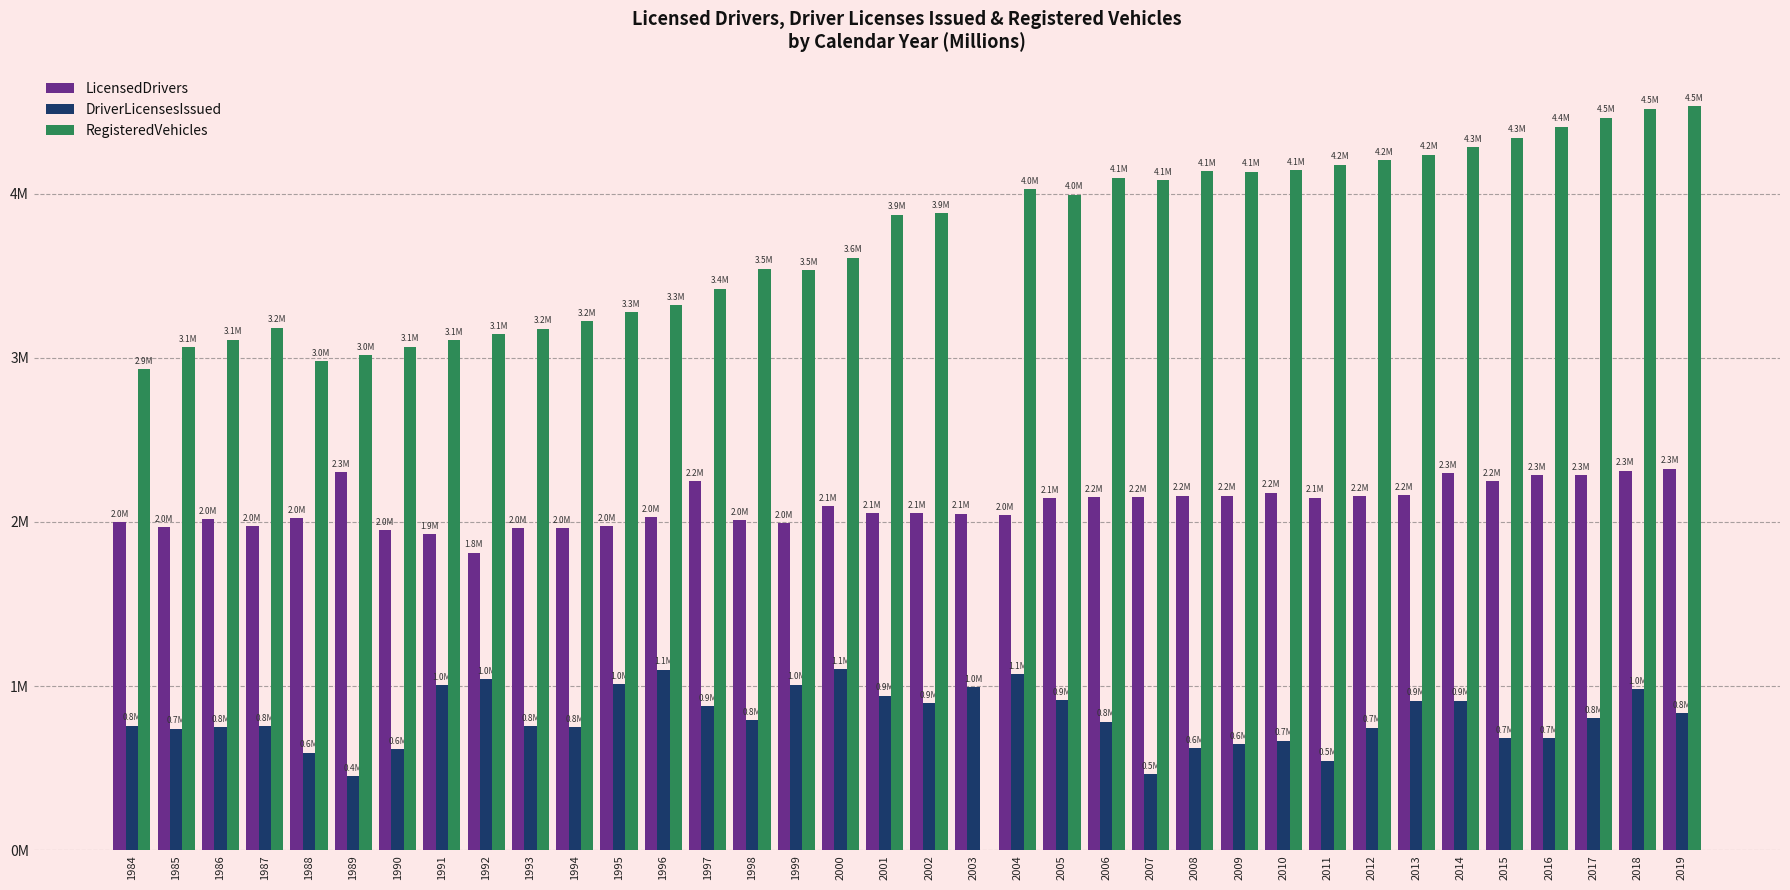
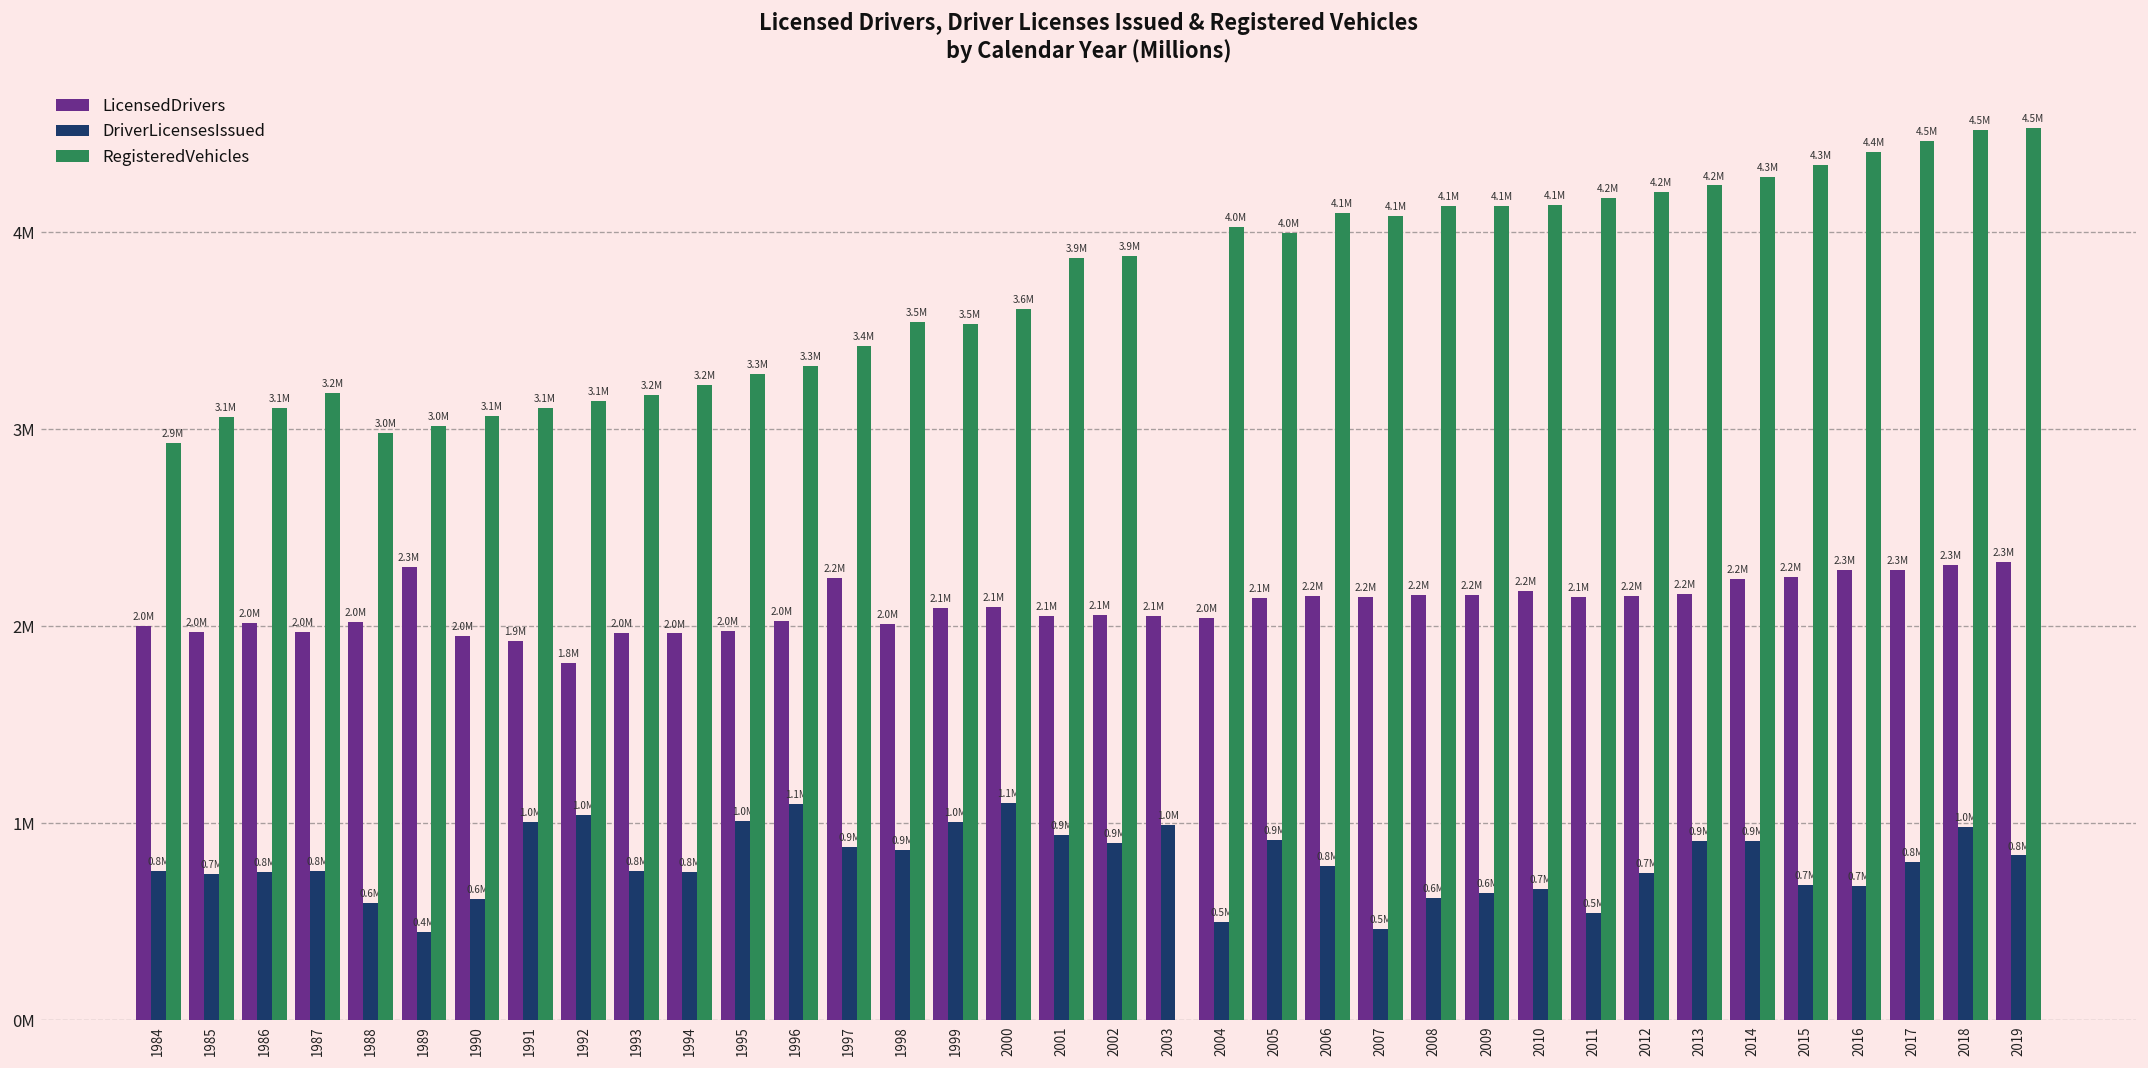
  {
    "LicensedDrivers": {
      "1984": "2.0M",
      "1985": "2.0M",
      "1986": "2.0M",
      "1987": "2.0M",
      "1988": "2.0M",
      "1989": "2.3M",
      "1990": "2.0M",
      "1991": "1.9M",
      "1992": "1.8M",
      "1993": "2.0M",
      "1994": "2.0M",
      "1995": "2.0M",
      "1996": "2.0M",
      "1997": "2.2M",
      "1998": "2.0M",
-     "1999": "2.0M",
+     "1999": "2.1M",
      "2000": "2.1M",
      "2001": "2.1M",
      "2002": "2.1M",
      "2003": "2.1M",
      "2004": "2.0M",
      "2005": "2.1M",
      "2006": "2.2M",
      "2007": "2.2M",
      "2008": "2.2M",
      "2009": "2.2M",
      "2010": "2.2M",
      "2011": "2.1M",
      "2012": "2.2M",
      "2013": "2.2M",
-     "2014": "2.3M",
+     "2014": "2.2M",
      "2015": "2.2M",
      "2016": "2.3M",
      "2017": "2.3M",
      "2018": "2.3M",
      "2019": "2.3M"
    },
    "DriverLicensesIssued": {
      "1984": "0.8M",
      "1985": "0.7M",
      "1986": "0.8M",
      "1987": "0.8M",
      "1988": "0.6M",
      "1989": "0.4M",
      "1990": "0.6M",
      "1991": "1.0M",
      "1992": "1.0M",
      "1993": "0.8M",
      "1994": "0.8M",
      "1995": "1.0M",
      "1996": "1.1M",
      "1997": "0.9M",
-     "1998": "0.8M",
+     "1998": "0.9M",
      "1999": "1.0M",
      "2000": "1.1M",
      "2001": "0.9M",
      "2002": "0.9M",
      "2003": "1.0M",
-     "2004": "1.1M",
+     "2004": "0.5M",
      "2005": "0.9M",
      "2006": "0.8M",
      "2007": "0.5M",
      "2008": "0.6M",
      "2009": "0.6M",
      "2010": "0.7M",
      "2011": "0.5M",
      "2012": "0.7M",
      "2013": "0.9M",
      "2014": "0.9M",
      "2015": "0.7M",
      "2016": "0.7M",
      "2017": "0.8M",
      "2018": "1.0M",
      "2019": "0.8M"
    }
  }
